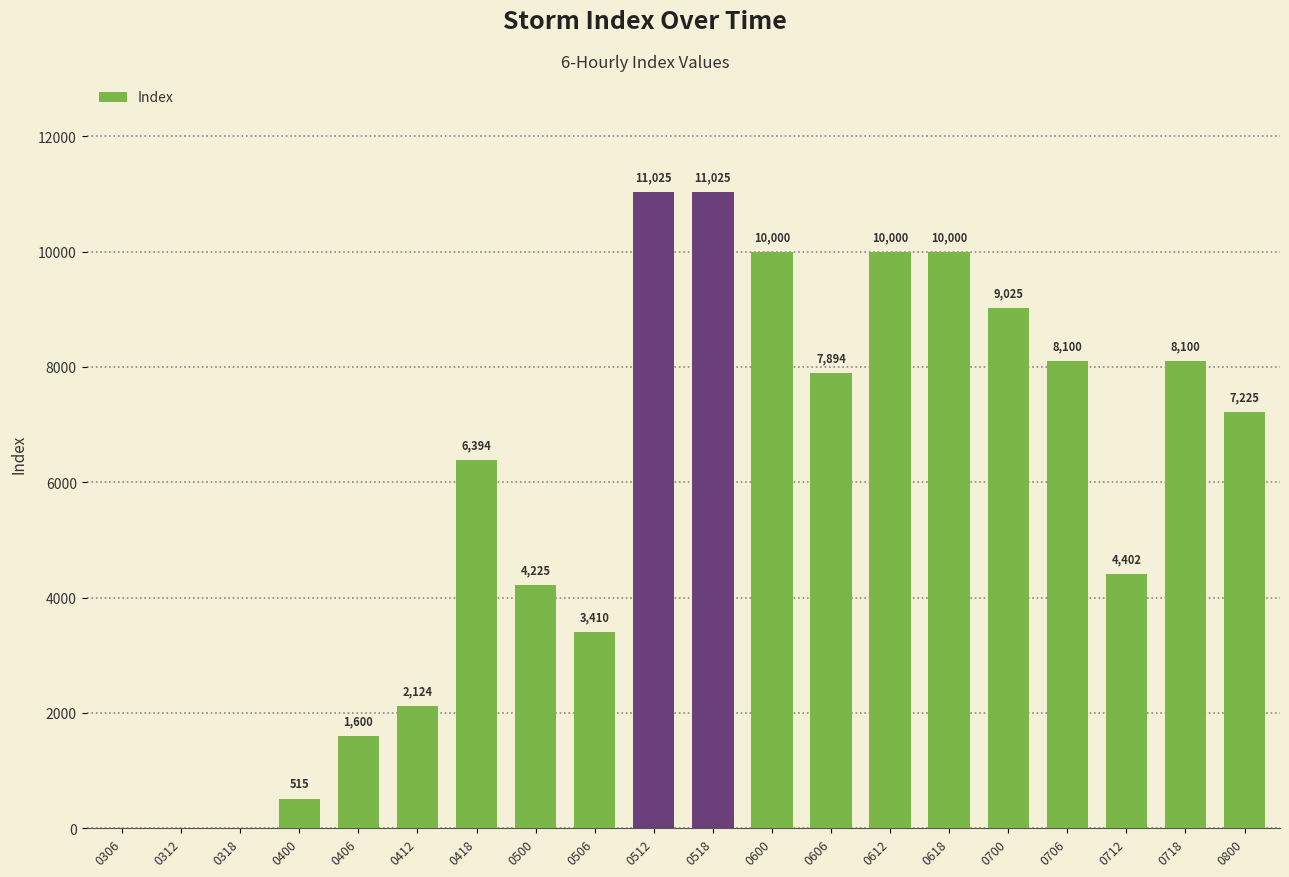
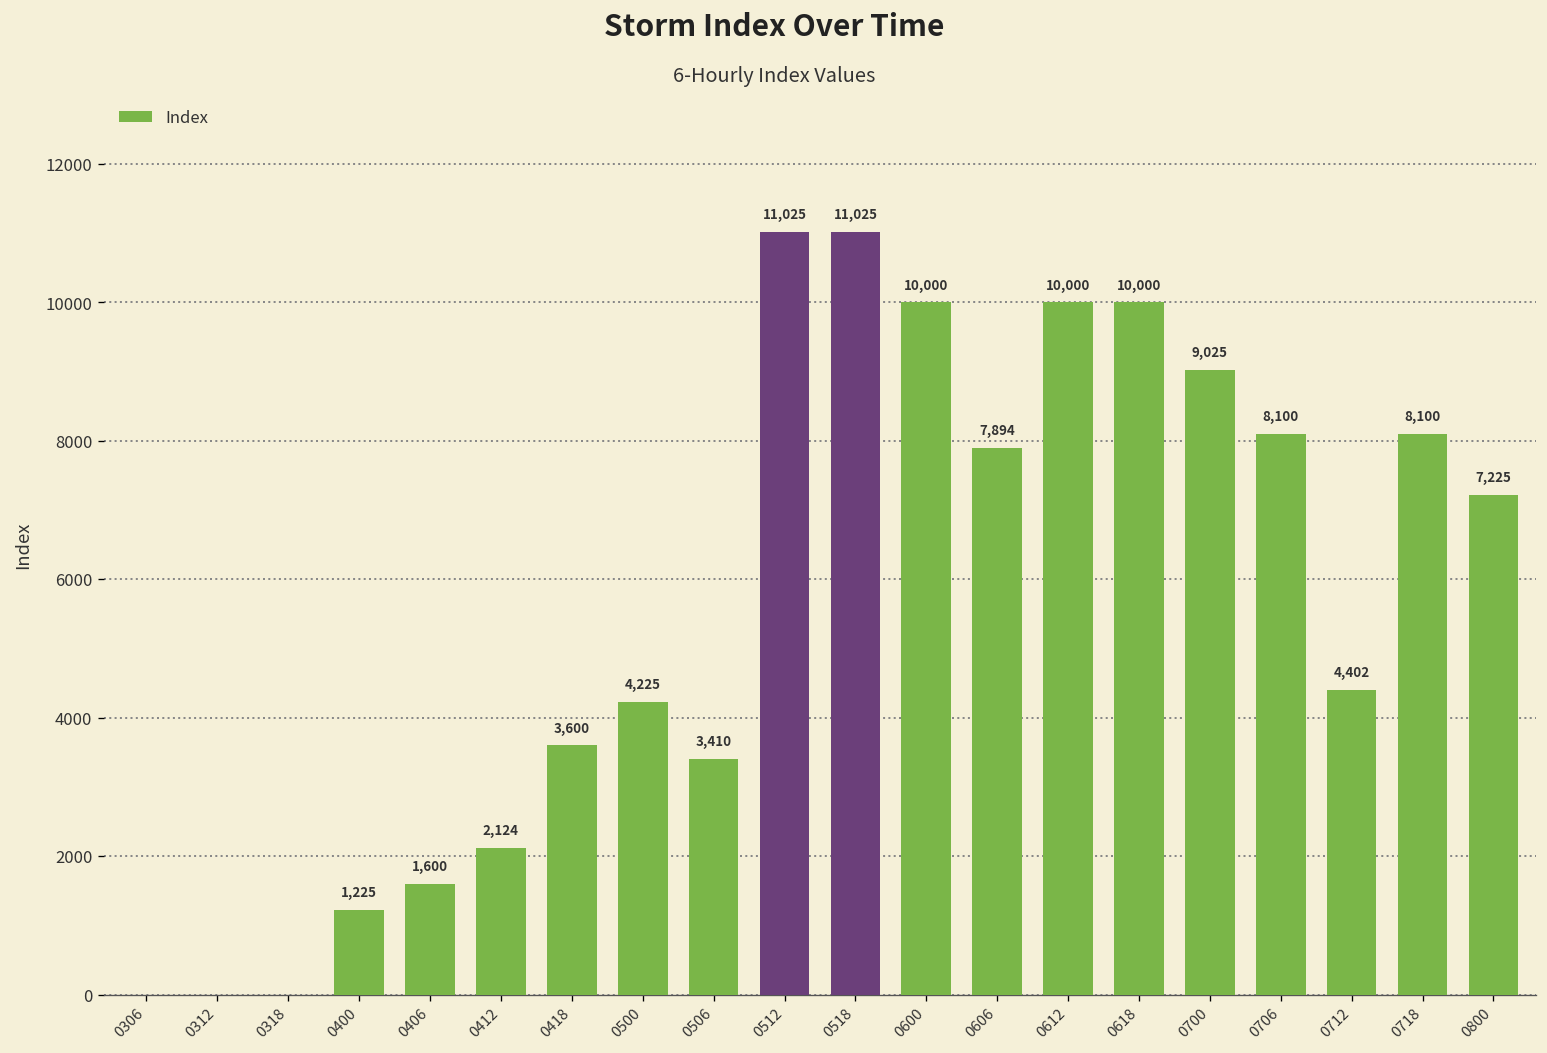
  {
-   "0400": "515",
+   "0400": "1,225",
    "0406": "1,600",
-   "0418": "6,394",
+   "0418": "3,600",
    "0500": "4,225",
    "0506": "3,410",
    "0512": "11,025",
    "0518": "11,025",
    "0600": "10,000",
    "0606": "7,894",
    "0612": "10,000",
    "0618": "10,000",
    "0700": "9,025",
    "0706": "8,100",
    "0712": "4,402",
    "0718": "8,100",
    "0800": "7,225"
  }
